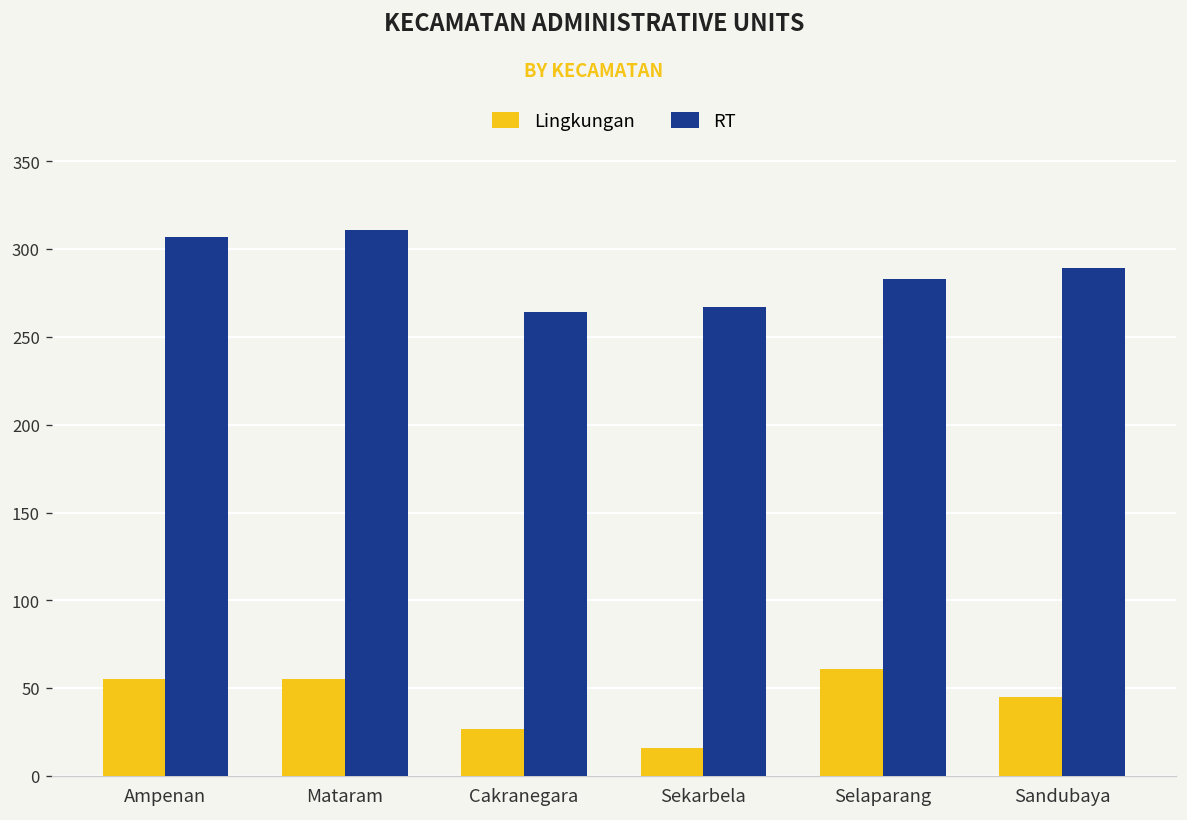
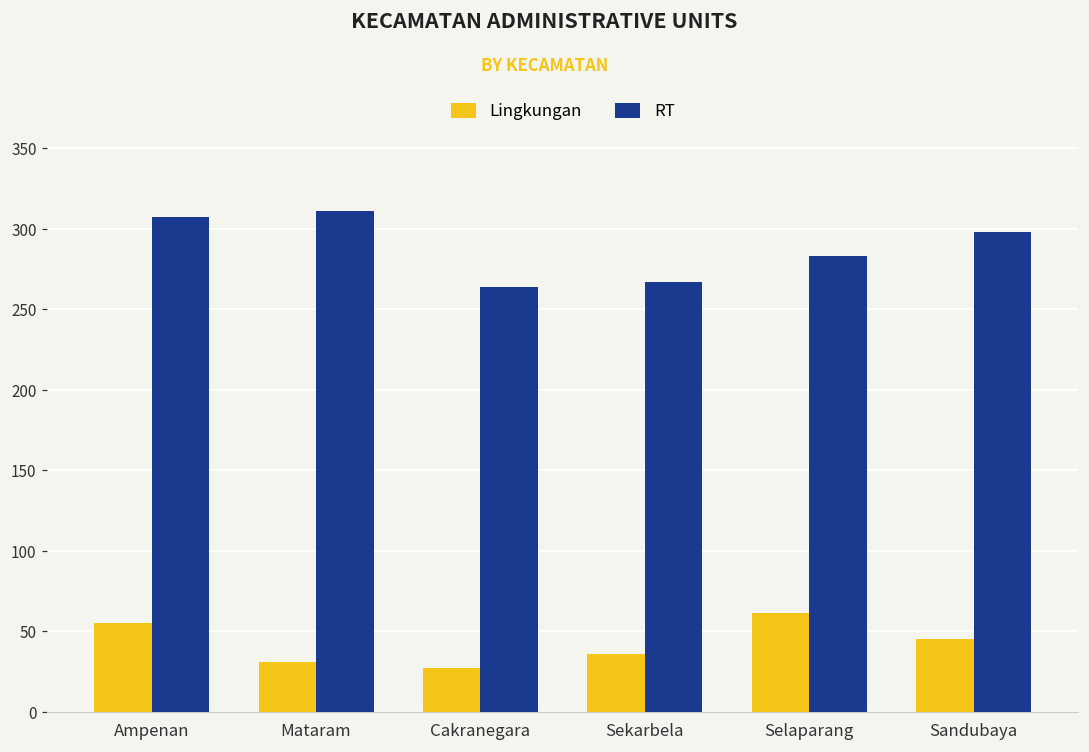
  {
    "Lingkungan": {
      "Ampenan": 55,
-     "Mataram": 55,
+     "Mataram": 31,
      "Cakranegara": 27,
-     "Sekarbela": 16,
+     "Sekarbela": 36,
      "Selaparang": 61,
      "Sandubaya": 45
    },
    "RT": {
      "Ampenan": 307,
      "Mataram": 311,
      "Cakranegara": 264,
      "Sekarbela": 267,
      "Selaparang": 283,
-     "Sandubaya": 289
+     "Sandubaya": 298
    }
  }
